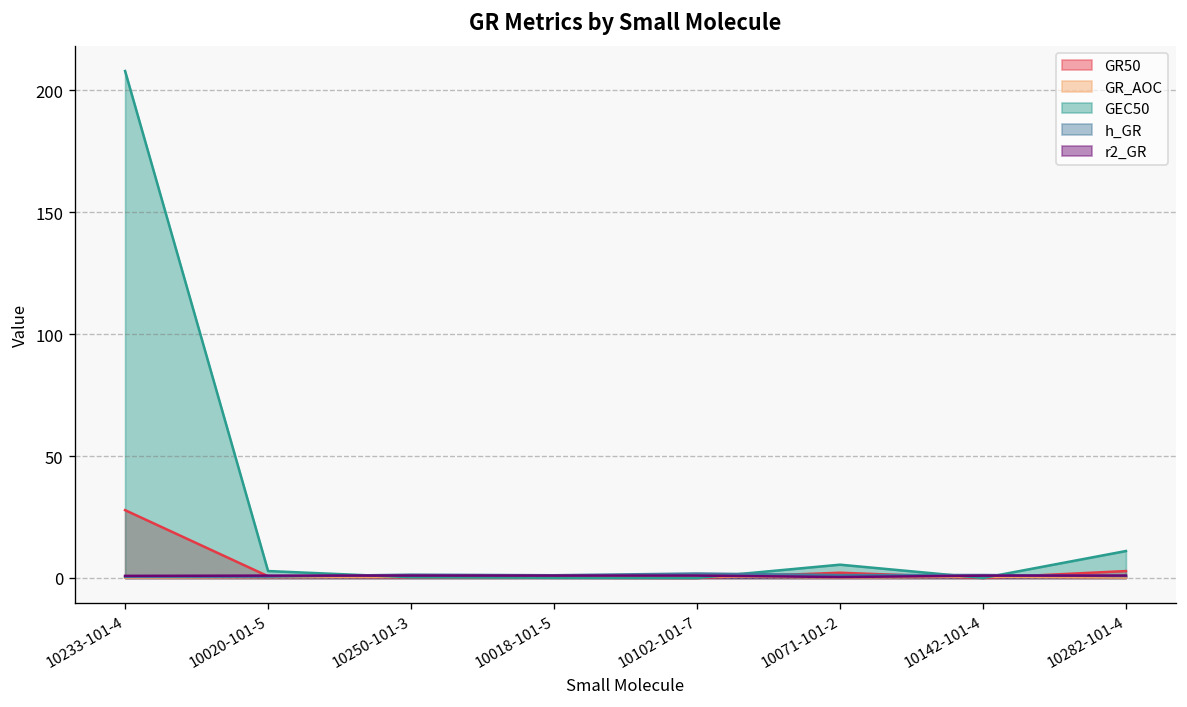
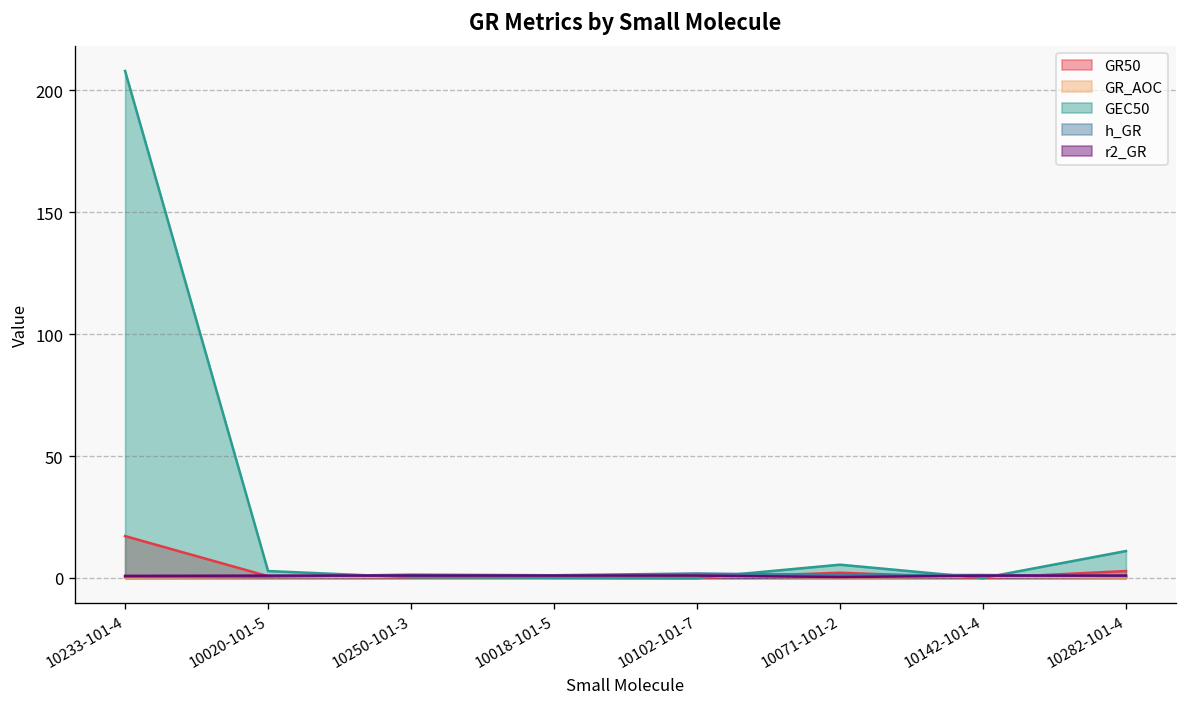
  {
    "GR50": {
-     "10233-101-4": 28,
+     "10233-101-4": 17,
      "10282-101-4": 3
    }
  }
